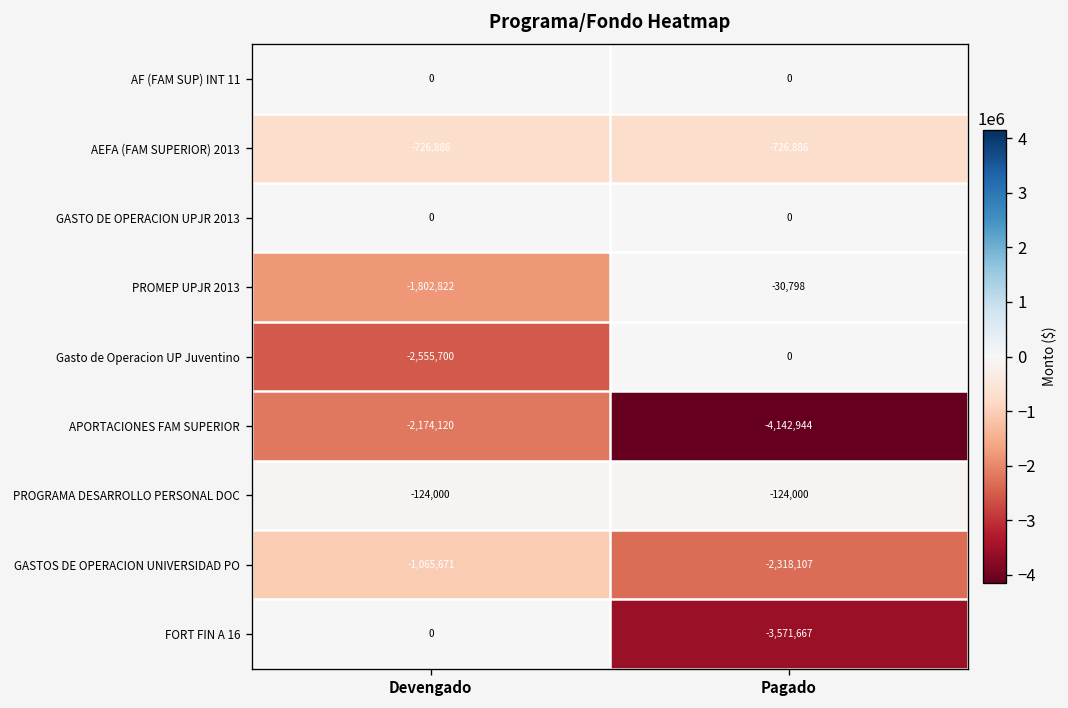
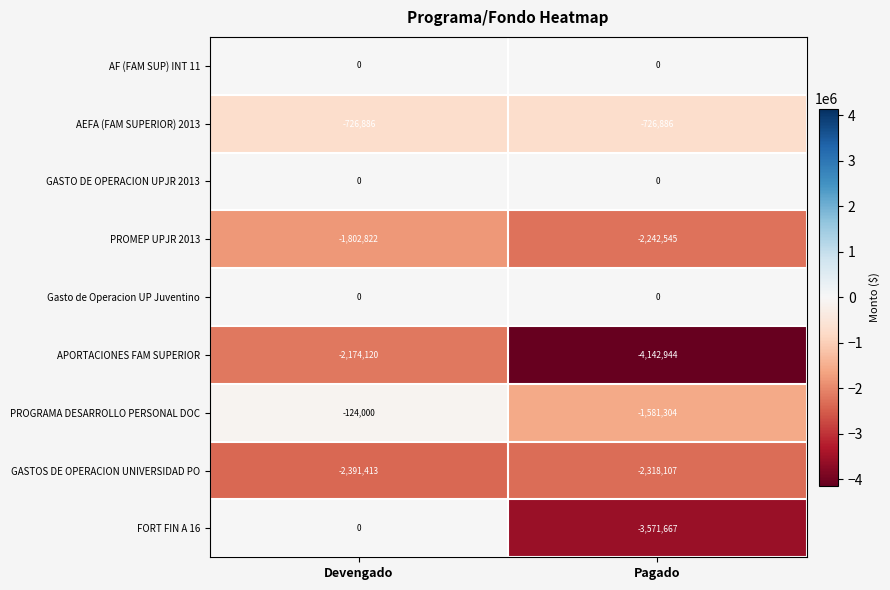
  {
    "AF (FAM SUP) INT 11": {
      "Devengado": "0",
      "Pagado": "0"
    },
    "AEFA (FAM SUPERIOR) 2013": {
      "Devengado": "-726,886",
      "Pagado": "-726,886"
    },
    "GASTO DE OPERACION UPJR 2013": {
      "Devengado": "0",
      "Pagado": "0"
    },
    "PROMEP UPJR 2013": {
      "Devengado": "-1,802,822",
-     "Pagado": "-30,798"
+     "Pagado": "-2,242,545"
    },
    "Gasto de Operacion UP Juventino": {
-     "Devengado": "-2,555,700",
+     "Devengado": "0",
      "Pagado": "0"
    },
    "APORTACIONES FAM SUPERIOR": {
      "Devengado": "-2,174,120",
      "Pagado": "-4,142,944"
    },
    "PROGRAMA DESARROLLO PERSONAL DOC": {
      "Devengado": "-124,000",
-     "Pagado": "-124,000"
+     "Pagado": "-1,581,304"
    },
    "GASTOS DE OPERACION UNIVERSIDAD PO": {
-     "Devengado": "-1,065,671",
+     "Devengado": "-2,391,413",
      "Pagado": "-2,318,107"
    },
    "FORT FIN A 16": {
      "Devengado": "0",
      "Pagado": "-3,571,667"
    }
  }
